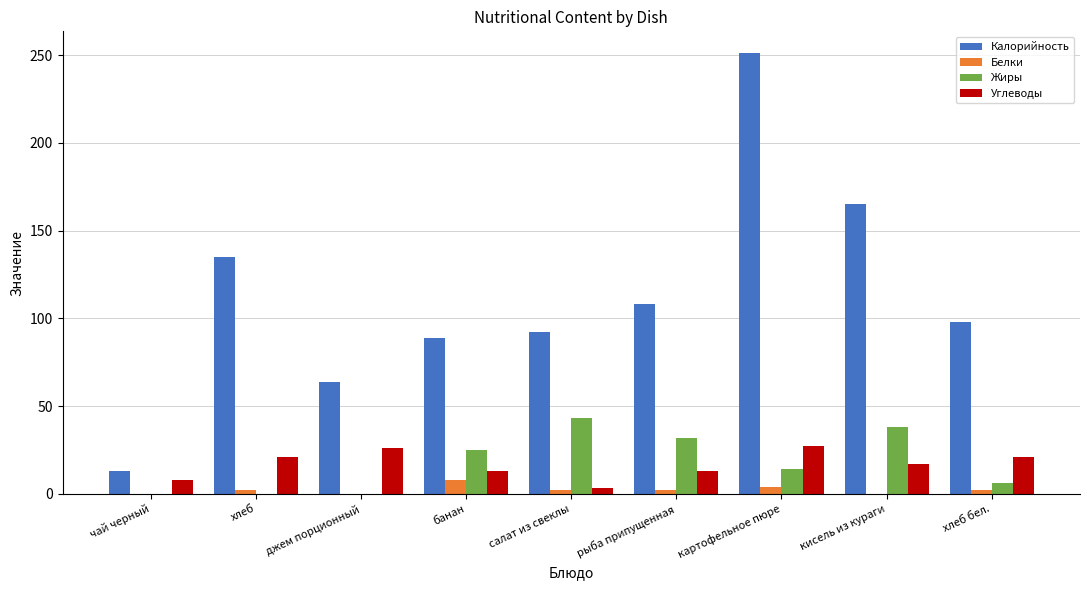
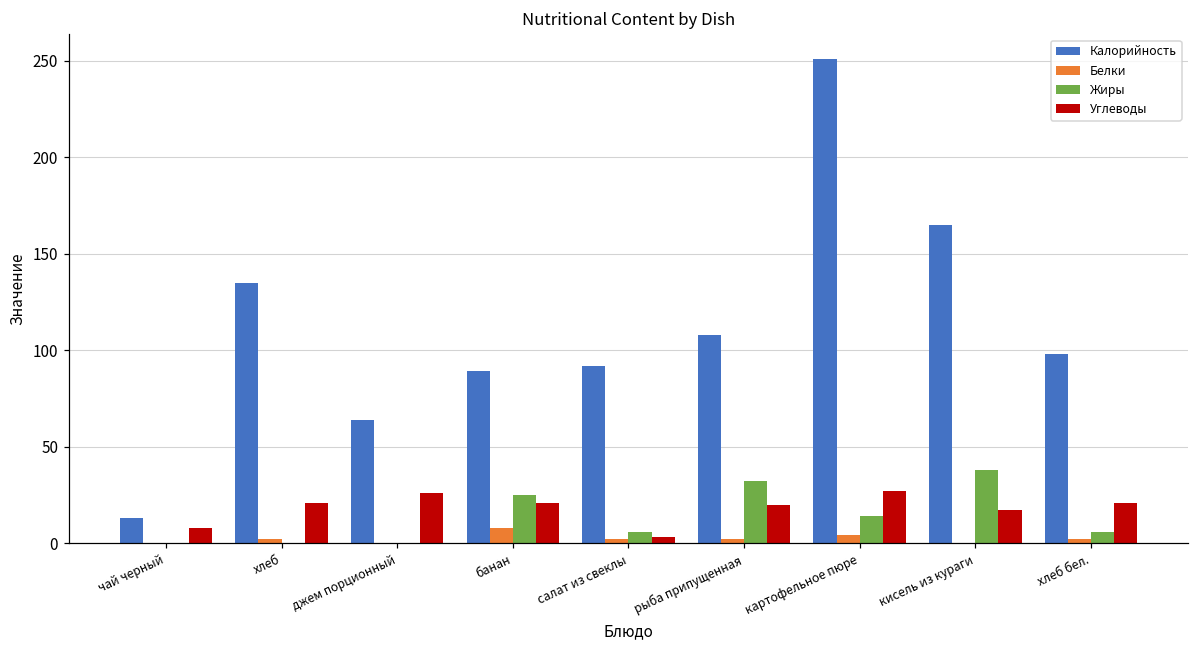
  {
    "Калорийность": {
      "чай черный": 13,
      "хлеб": 135,
      "джем порционный": 64,
      "банан": 89,
      "салат из свеклы": 92,
      "рыба припущенная": 108,
      "картофельное пюре": 251,
      "кисель из кураги": 165,
      "хлеб бел.": 98
    },
    "Белки": {
      "чай черный": 0,
      "хлеб": 2,
      "джем порционный": 0,
      "банан": 8,
      "салат из свеклы": 2,
      "рыба припущенная": 2,
      "картофельное пюре": 4,
      "кисель из кураги": 0,
      "хлеб бел.": 2
    },
    "Жиры": {
      "чай черный": 0,
      "хлеб": 0,
      "джем порционный": 0,
      "банан": 25,
-     "салат из свеклы": 43,
+     "салат из свеклы": 6,
      "рыба припущенная": 32,
      "картофельное пюре": 14,
      "кисель из кураги": 38,
      "хлеб бел.": 6
    },
    "Углеводы": {
      "чай черный": 8,
      "хлеб": 21,
      "джем порционный": 26,
-     "банан": 13,
+     "банан": 21,
      "салат из свеклы": 3,
-     "рыба припущенная": 13,
+     "рыба припущенная": 20,
      "картофельное пюре": 27,
      "кисель из кураги": 17,
      "хлеб бел.": 21
    }
  }
